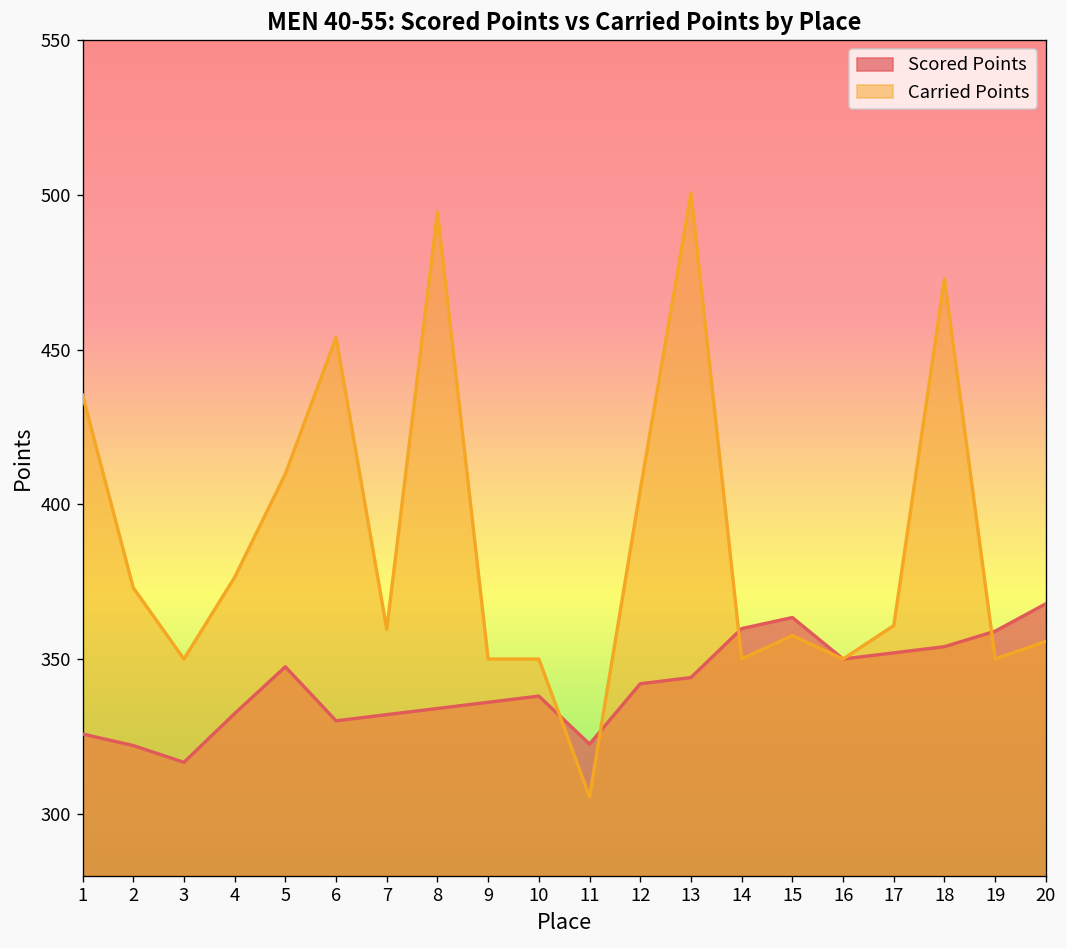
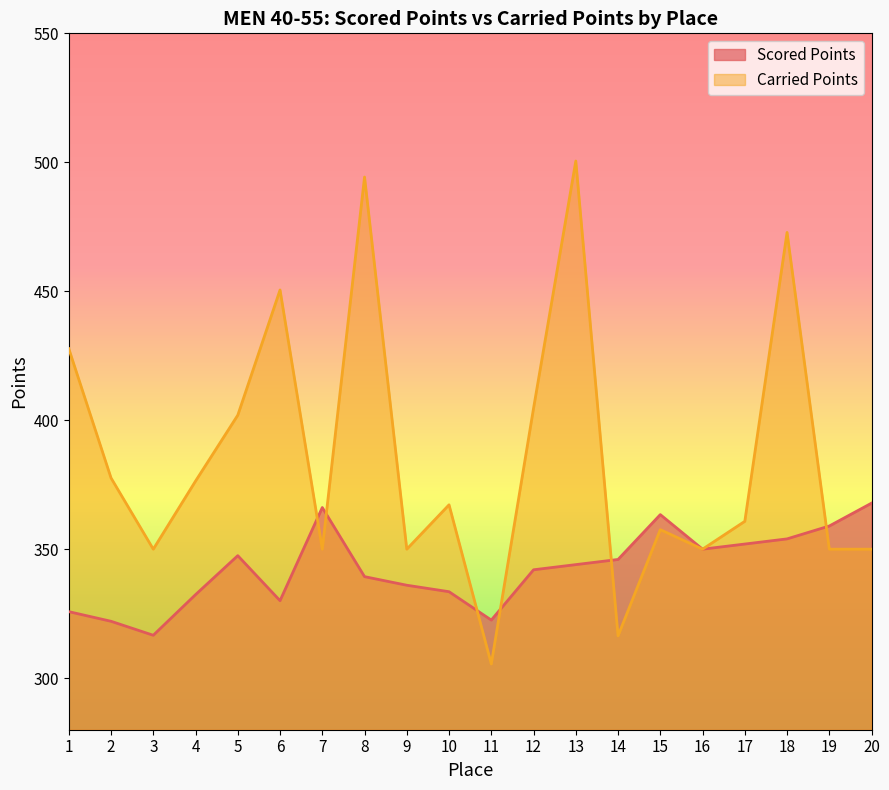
  {
    "Scored Points": {
      "1": 326,
      "2": 322,
      "3": 317,
      "4": 332,
      "5": 347,
      "6": 330,
-     "7": 332,
-     "8": 334,
+     "7": 366,
+     "8": 339,
      "9": 336,
-     "10": 338,
+     "10": 334,
      "11": 323,
      "12": 342,
      "13": 344,
-     "14": 360,
+     "14": 346,
      "15": 363,
      "17": 352,
      "18": 354,
      "19": 359,
      "20": 368
    },
    "Carried Points": {
-     "1": 435,
-     "2": 373,
+     "1": 428,
+     "2": 378,
      "3": 350,
      "4": 376,
-     "5": 410,
-     "6": 454,
-     "7": 360,
+     "5": 402,
+     "6": 451,
+     "7": 350,
      "8": 494,
      "9": 350,
-     "10": 350,
+     "10": 367,
      "11": 305,
      "12": 405,
      "13": 500,
-     "14": 350,
+     "14": 316,
      "15": 358,
      "17": 361,
      "18": 473,
      "19": 350,
-     "20": 356
+     "20": 350
    }
  }
